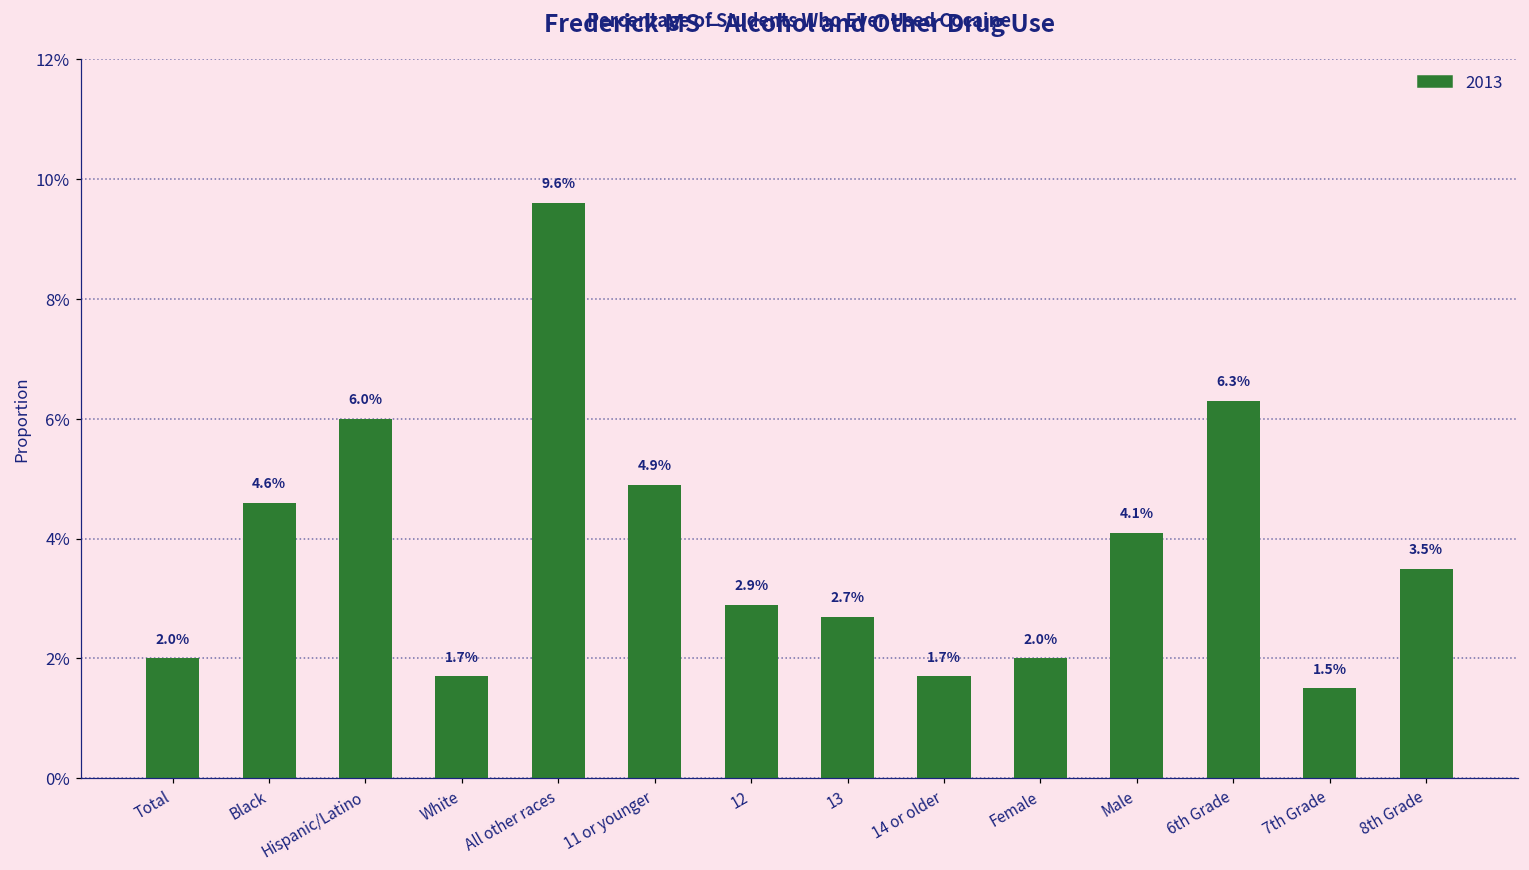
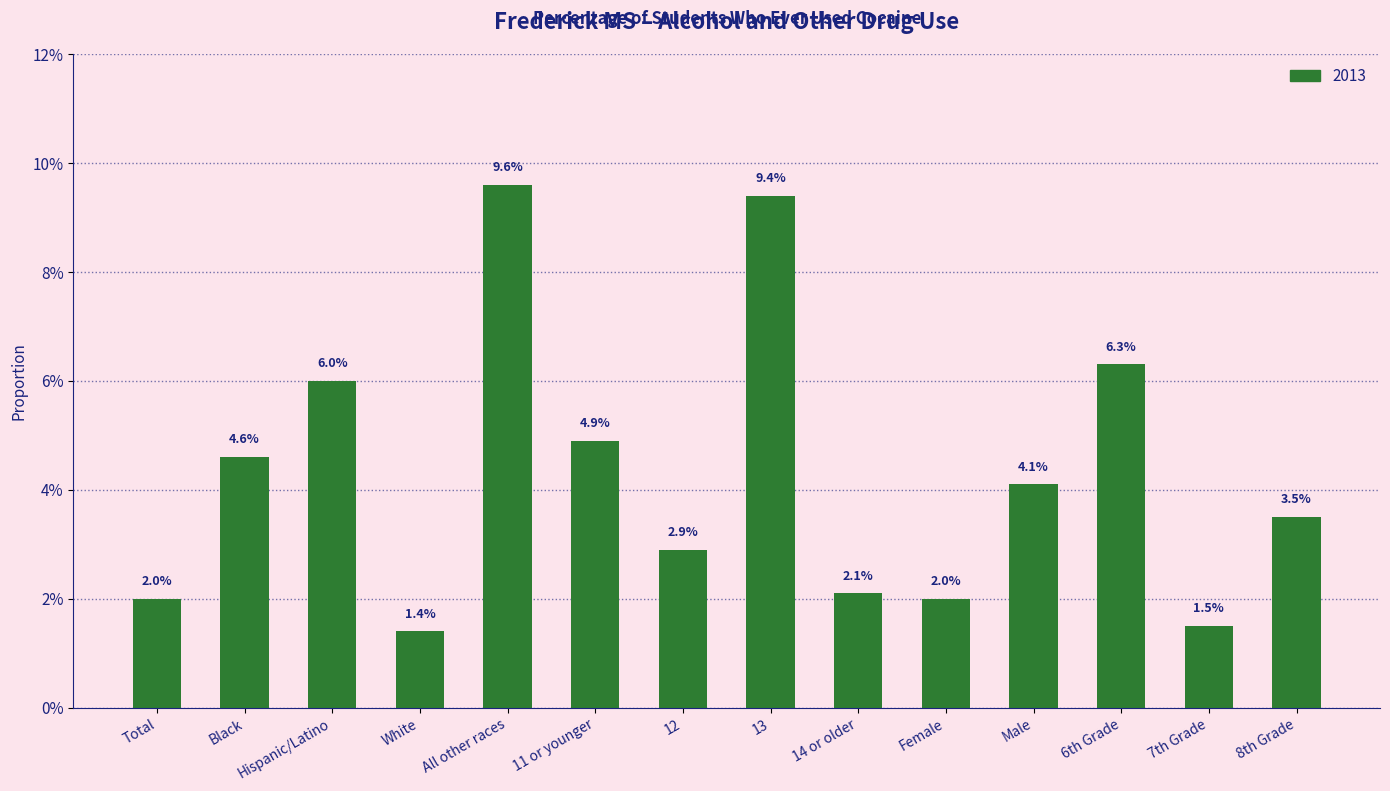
  {
    "Total": "2.0%",
    "Black": "4.6%",
    "Hispanic/Latino": "6.0%",
-   "White": "1.7%",
+   "White": "1.4%",
    "All other races": "9.6%",
    "11 or younger": "4.9%",
    "12": "2.9%",
-   "13": "2.7%",
-   "14 or older": "1.7%",
+   "13": "9.4%",
+   "14 or older": "2.1%",
    "Female": "2.0%",
    "Male": "4.1%",
    "6th Grade": "6.3%",
    "7th Grade": "1.5%",
    "8th Grade": "3.5%"
  }
